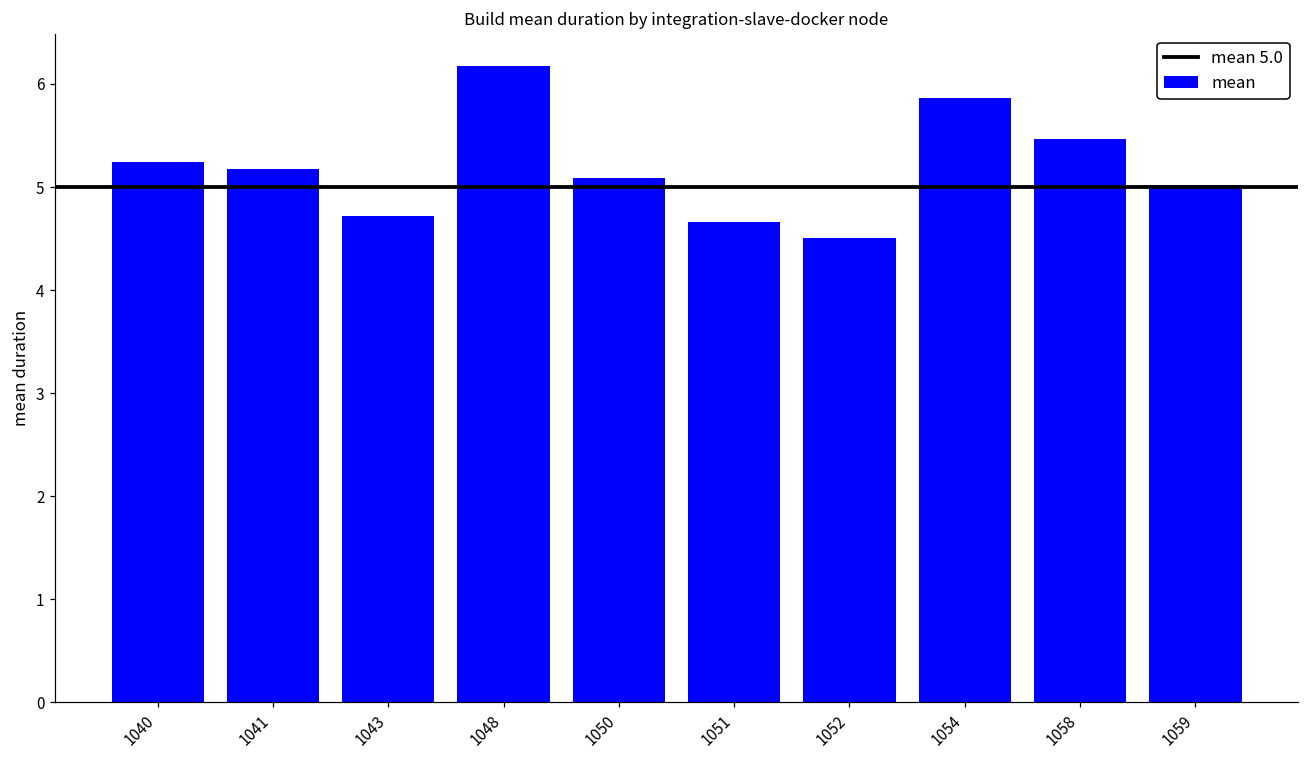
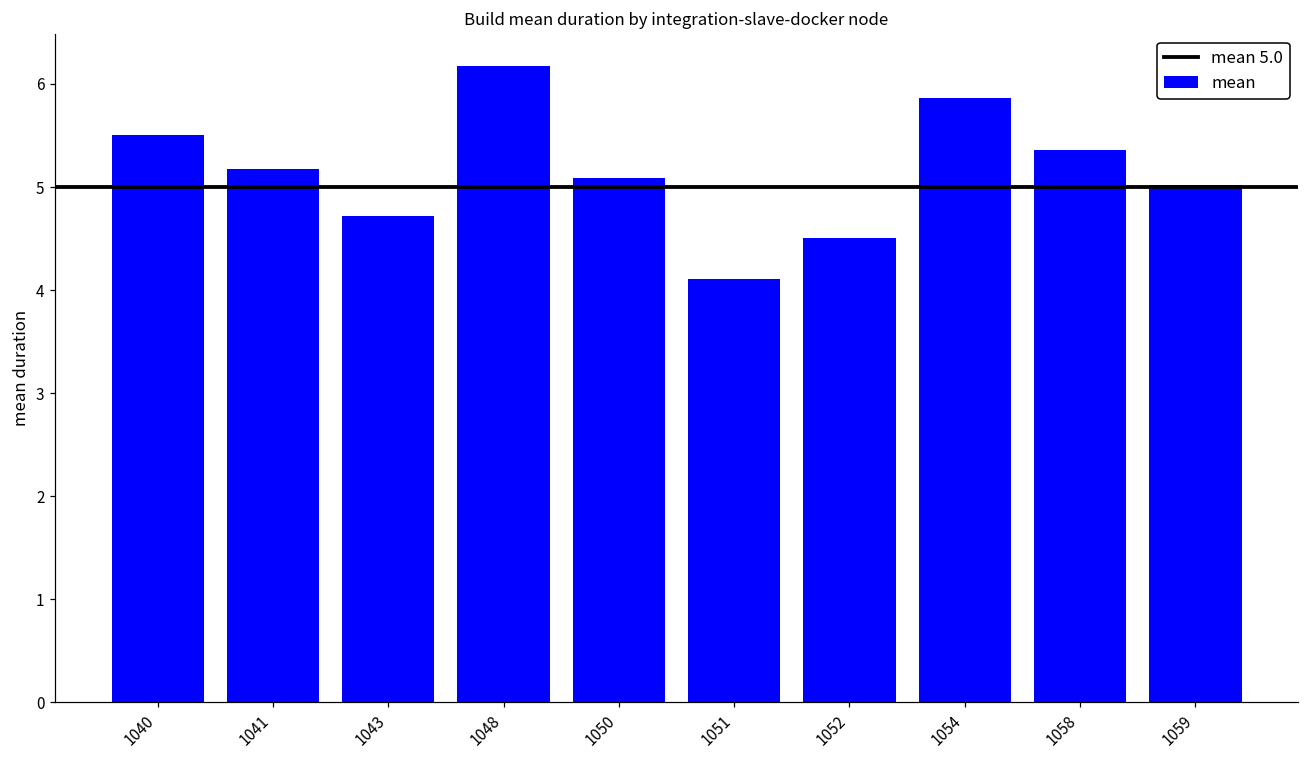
  {
-   "1040": 5.2,
+   "1040": 5.5,
    "1041": 5.2,
    "1043": 4.7,
    "1048": 6.2,
    "1050": 5.1,
-   "1051": 4.7,
+   "1051": 4.1,
    "1052": 4.5,
    "1054": 5.9,
-   "1058": 5.5,
+   "1058": 5.4,
    "1059": 5.0
  }
